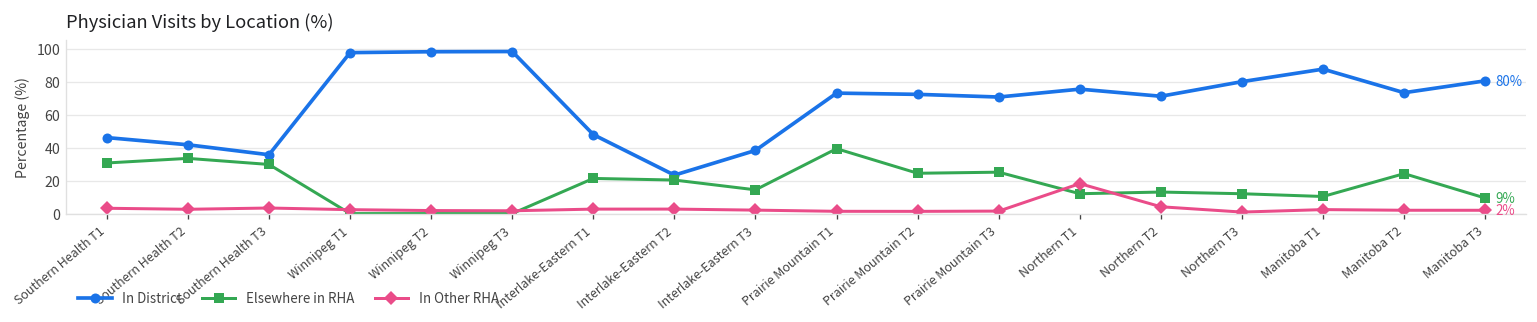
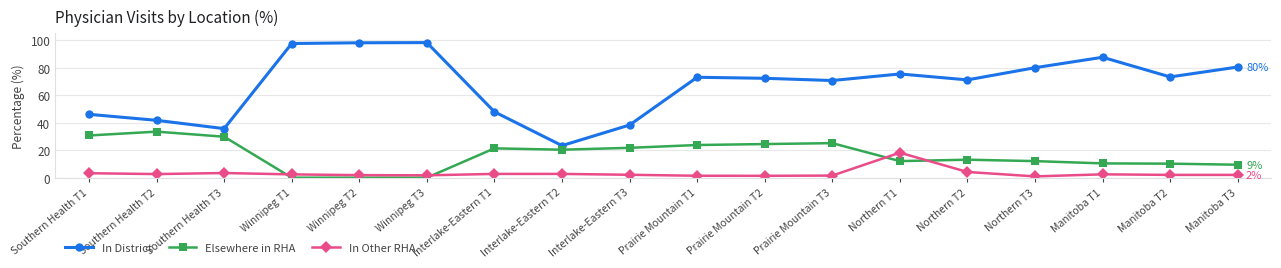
  {
    "In District": {
      "Manitoba T3": "80%"
    },
    "Elsewhere in RHA": {
      "Southern Health T1": "31",
      "Southern Health T2": "33",
      "Southern Health T3": "30",
      "Winnipeg T1": "0",
      "Interlake-Eastern T1": "21",
      "Interlake-Eastern T2": "20",
-     "Interlake-Eastern T3": "14",
-     "Prairie Mountain T1": "39",
+     "Interlake-Eastern T3": "22",
+     "Prairie Mountain T1": "24",
      "Prairie Mountain T2": "24",
      "Prairie Mountain T3": "25",
      "Northern T1": "12",
      "Northern T2": "13",
      "Northern T3": "12",
      "Manitoba T1": "10",
-     "Manitoba T2": "24"
+     "Manitoba T2": "10"
    },
    "In Other RHA": {
      "Manitoba T3": "2%"
    }
  }
